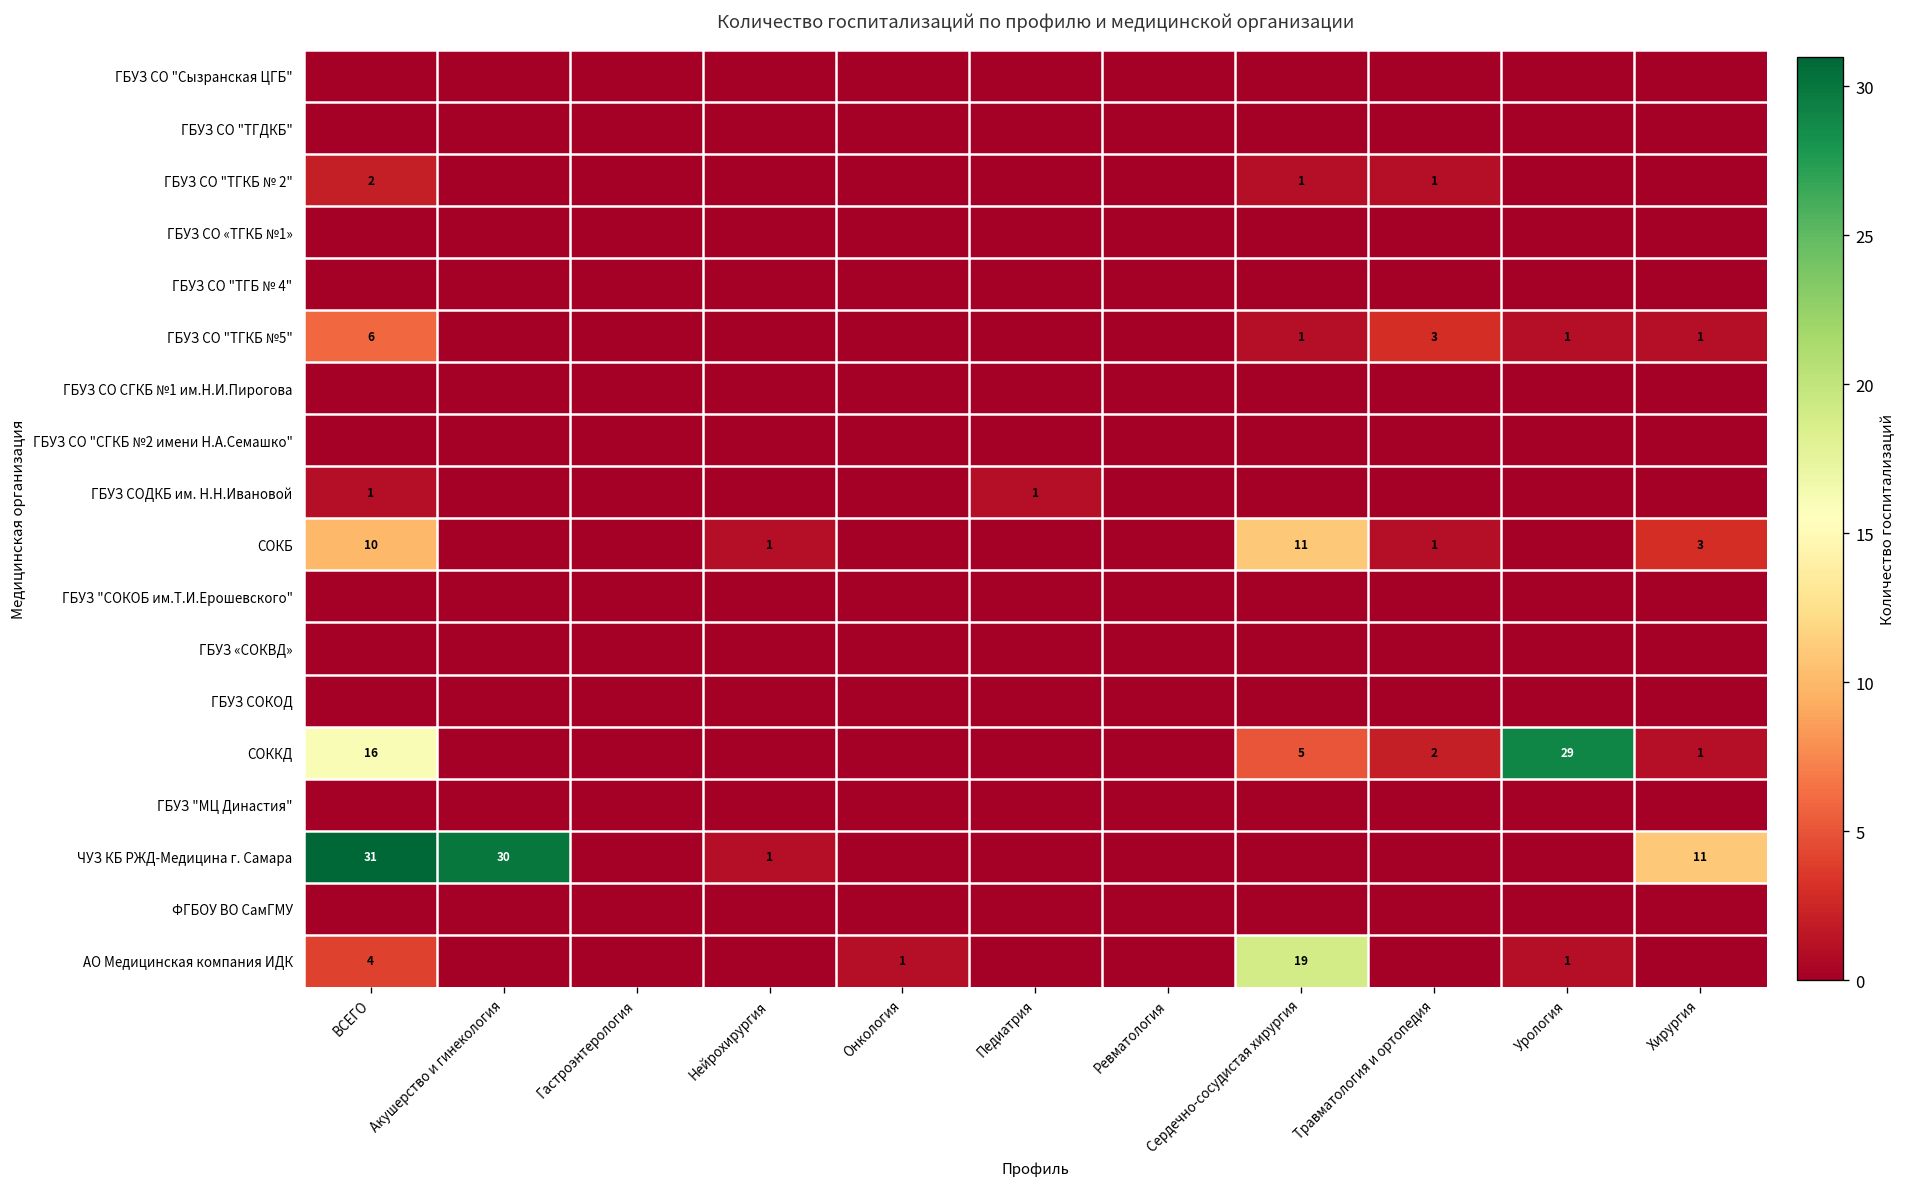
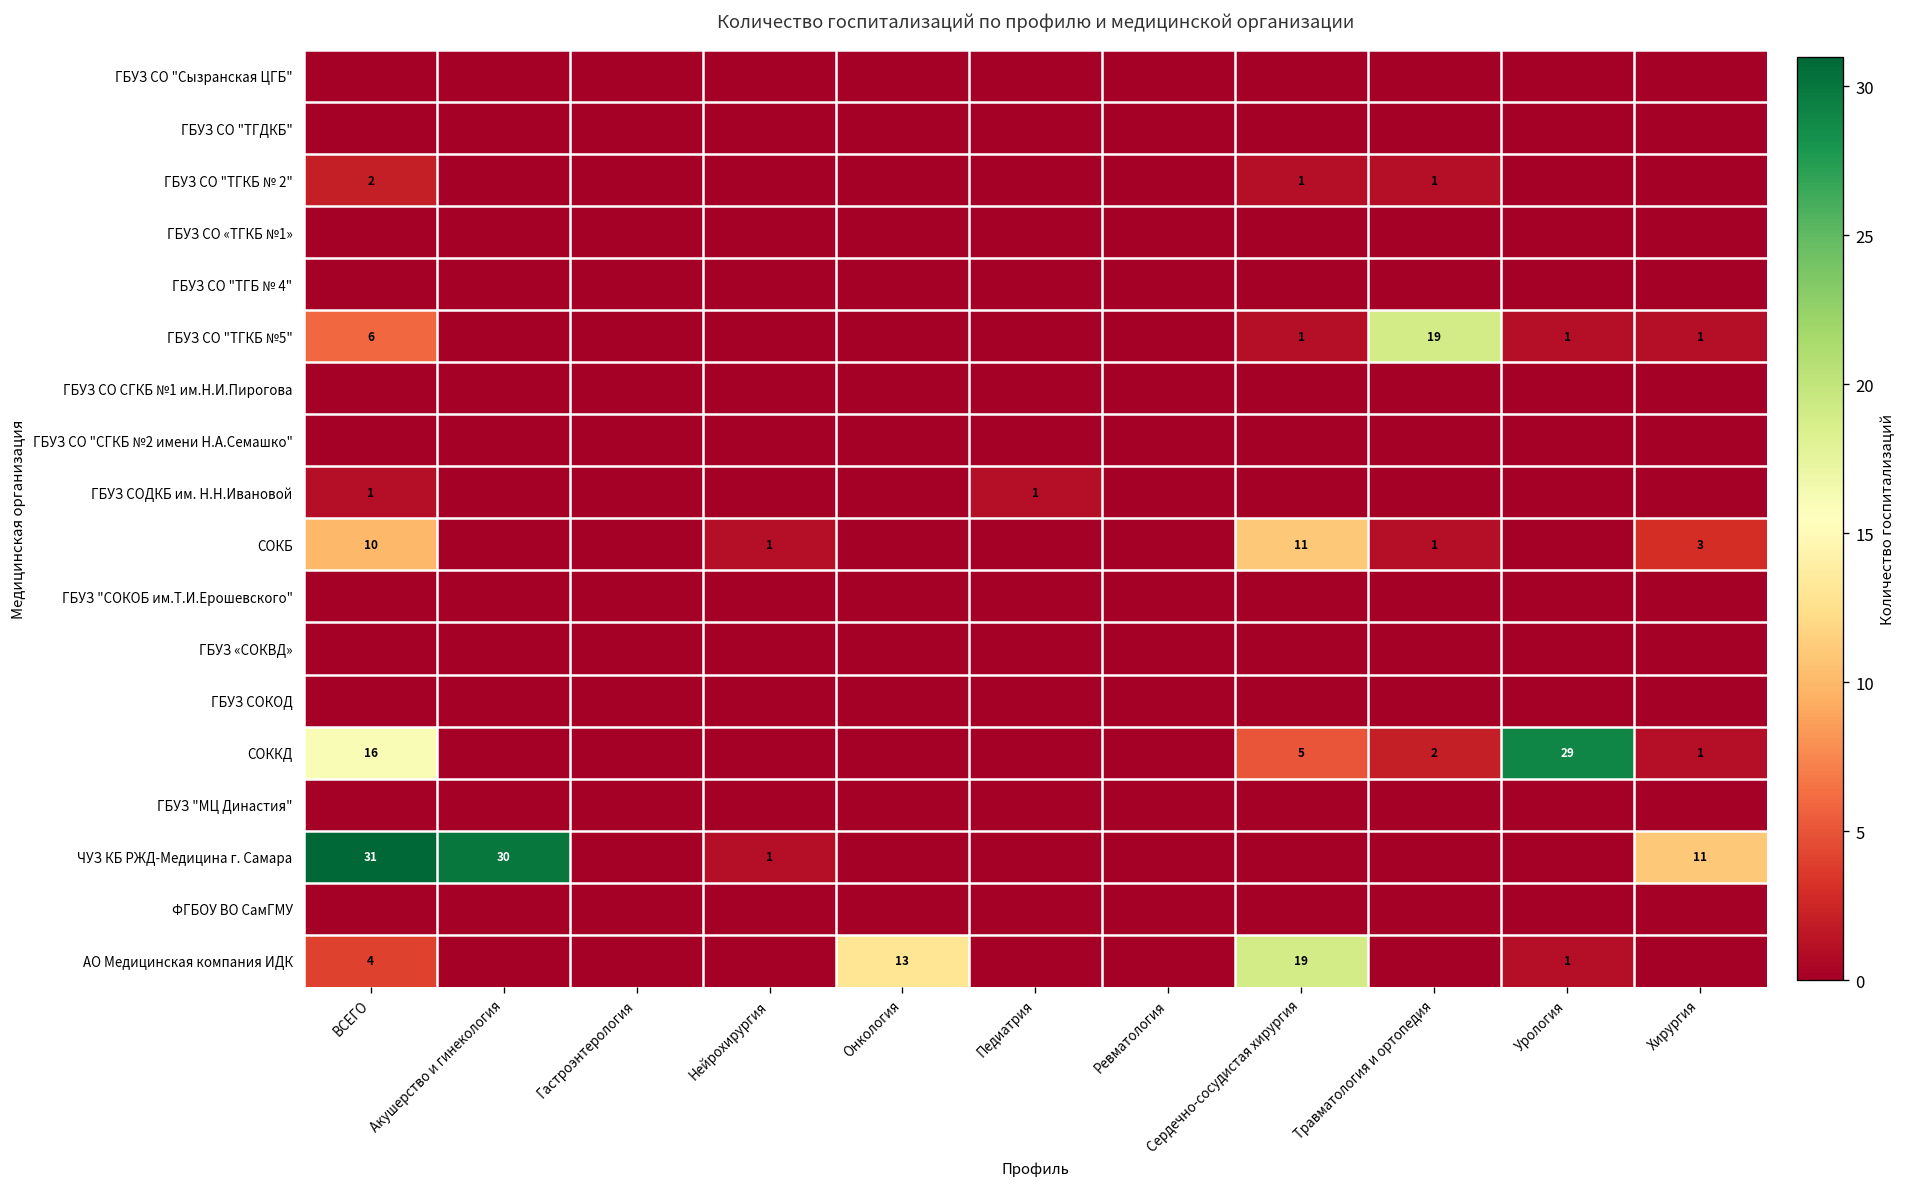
  {
    "ГБУЗ СО \"ТГКБ № 2\"": {
      "ВСЕГО": 2,
      "Сердечно-сосудистая хирургия": 1,
      "Травматология и ортопедия": 1
    },
    "ГБУЗ СО \"ТГКБ №5\"": {
      "ВСЕГО": 6,
      "Сердечно-сосудистая хирургия": 1,
-     "Травматология и ортопедия": 3,
+     "Травматология и ортопедия": 19,
      "Урология": 1,
      "Хирургия": 1
    },
    "ГБУЗ СОДКБ им. Н.Н.Ивановой": {
      "ВСЕГО": 1,
      "Педиатрия": 1
    },
    "СОКБ": {
      "ВСЕГО": 10,
      "Нейрохирургия": 1,
      "Сердечно-сосудистая хирургия": 11,
      "Травматология и ортопедия": 1,
      "Хирургия": 3
    },
    "СОККД": {
      "ВСЕГО": 16,
      "Сердечно-сосудистая хирургия": 5,
      "Травматология и ортопедия": 2,
      "Урология": 29,
      "Хирургия": 1
    },
    "ЧУЗ КБ РЖД-Медицина г. Самара": {
      "ВСЕГО": 31,
      "Акушерство и гинекология": 30,
      "Нейрохирургия": 1,
      "Хирургия": 11
    },
    "АО Медицинская компания ИДК": {
      "ВСЕГО": 4,
-     "Онкология": 1,
+     "Онкология": 13,
      "Сердечно-сосудистая хирургия": 19,
      "Урология": 1
    }
  }
